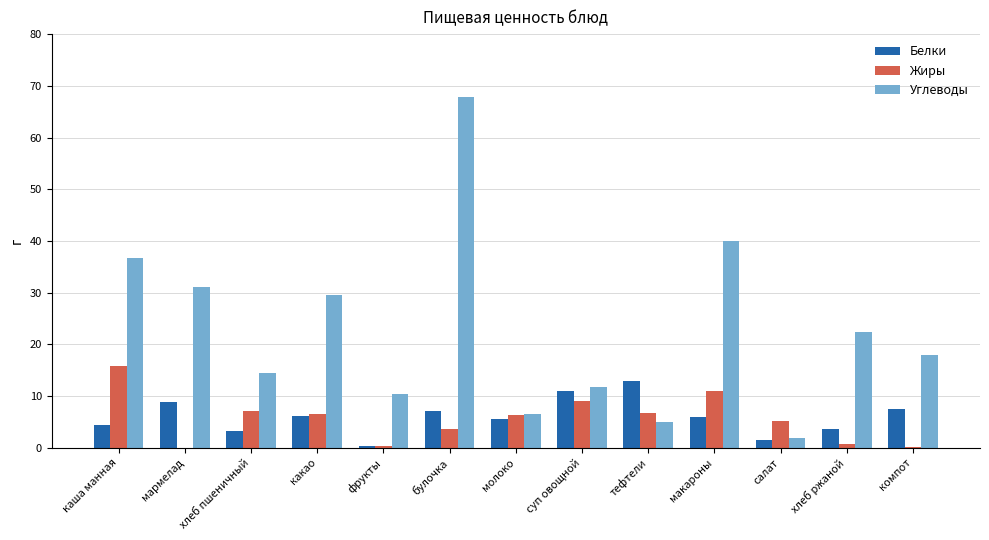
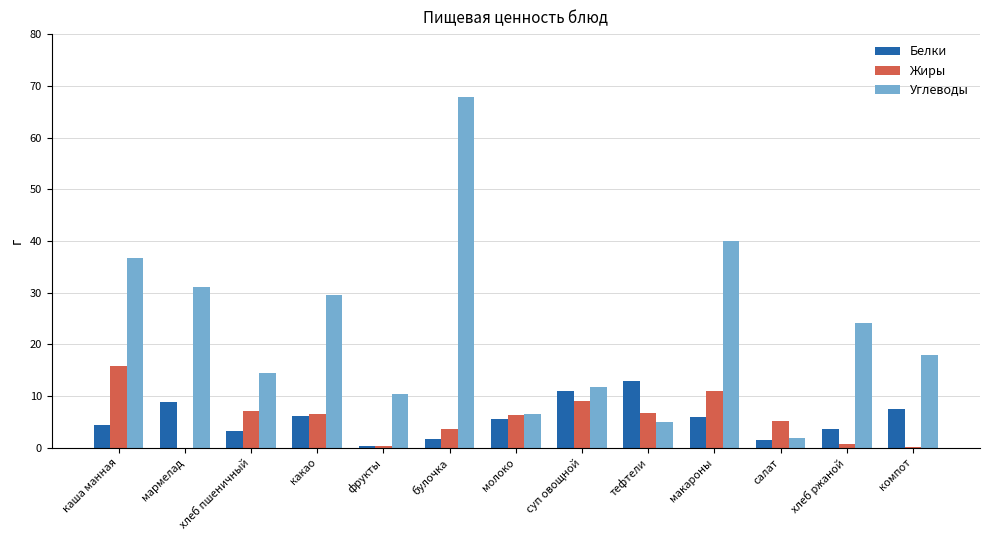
  {
    "Белки": {
      "каша манная": 4,
      "мармелад": 9,
      "хлеб пшеничный": 3,
      "какао": 6,
-     "булочка": 7,
+     "булочка": 2,
      "молоко": 6,
      "суп овощной": 11,
      "тефтели": 13,
      "макароны": 6,
      "салат": 1,
      "хлеб ржаной": 4,
      "компот": 7
    },
    "Жиры": {
      "каша манная": 16,
      "мармелад": 0,
      "хлеб пшеничный": 7,
      "какао": 7,
      "булочка": 4,
      "молоко": 6,
      "суп овощной": 9,
      "тефтели": 7,
      "макароны": 11,
      "салат": 5,
      "хлеб ржаной": 1
    },
    "Углеводы": {
      "каша манная": 37,
      "мармелад": 31,
      "хлеб пшеничный": 14,
      "какао": 30,
      "фрукты": 10,
      "булочка": 68,
      "молоко": 7,
      "суп овощной": 12,
      "тефтели": 5,
      "макароны": 40,
      "салат": 2,
-     "хлеб ржаной": 22,
+     "хлеб ржаной": 24,
      "компот": 18
    }
  }
